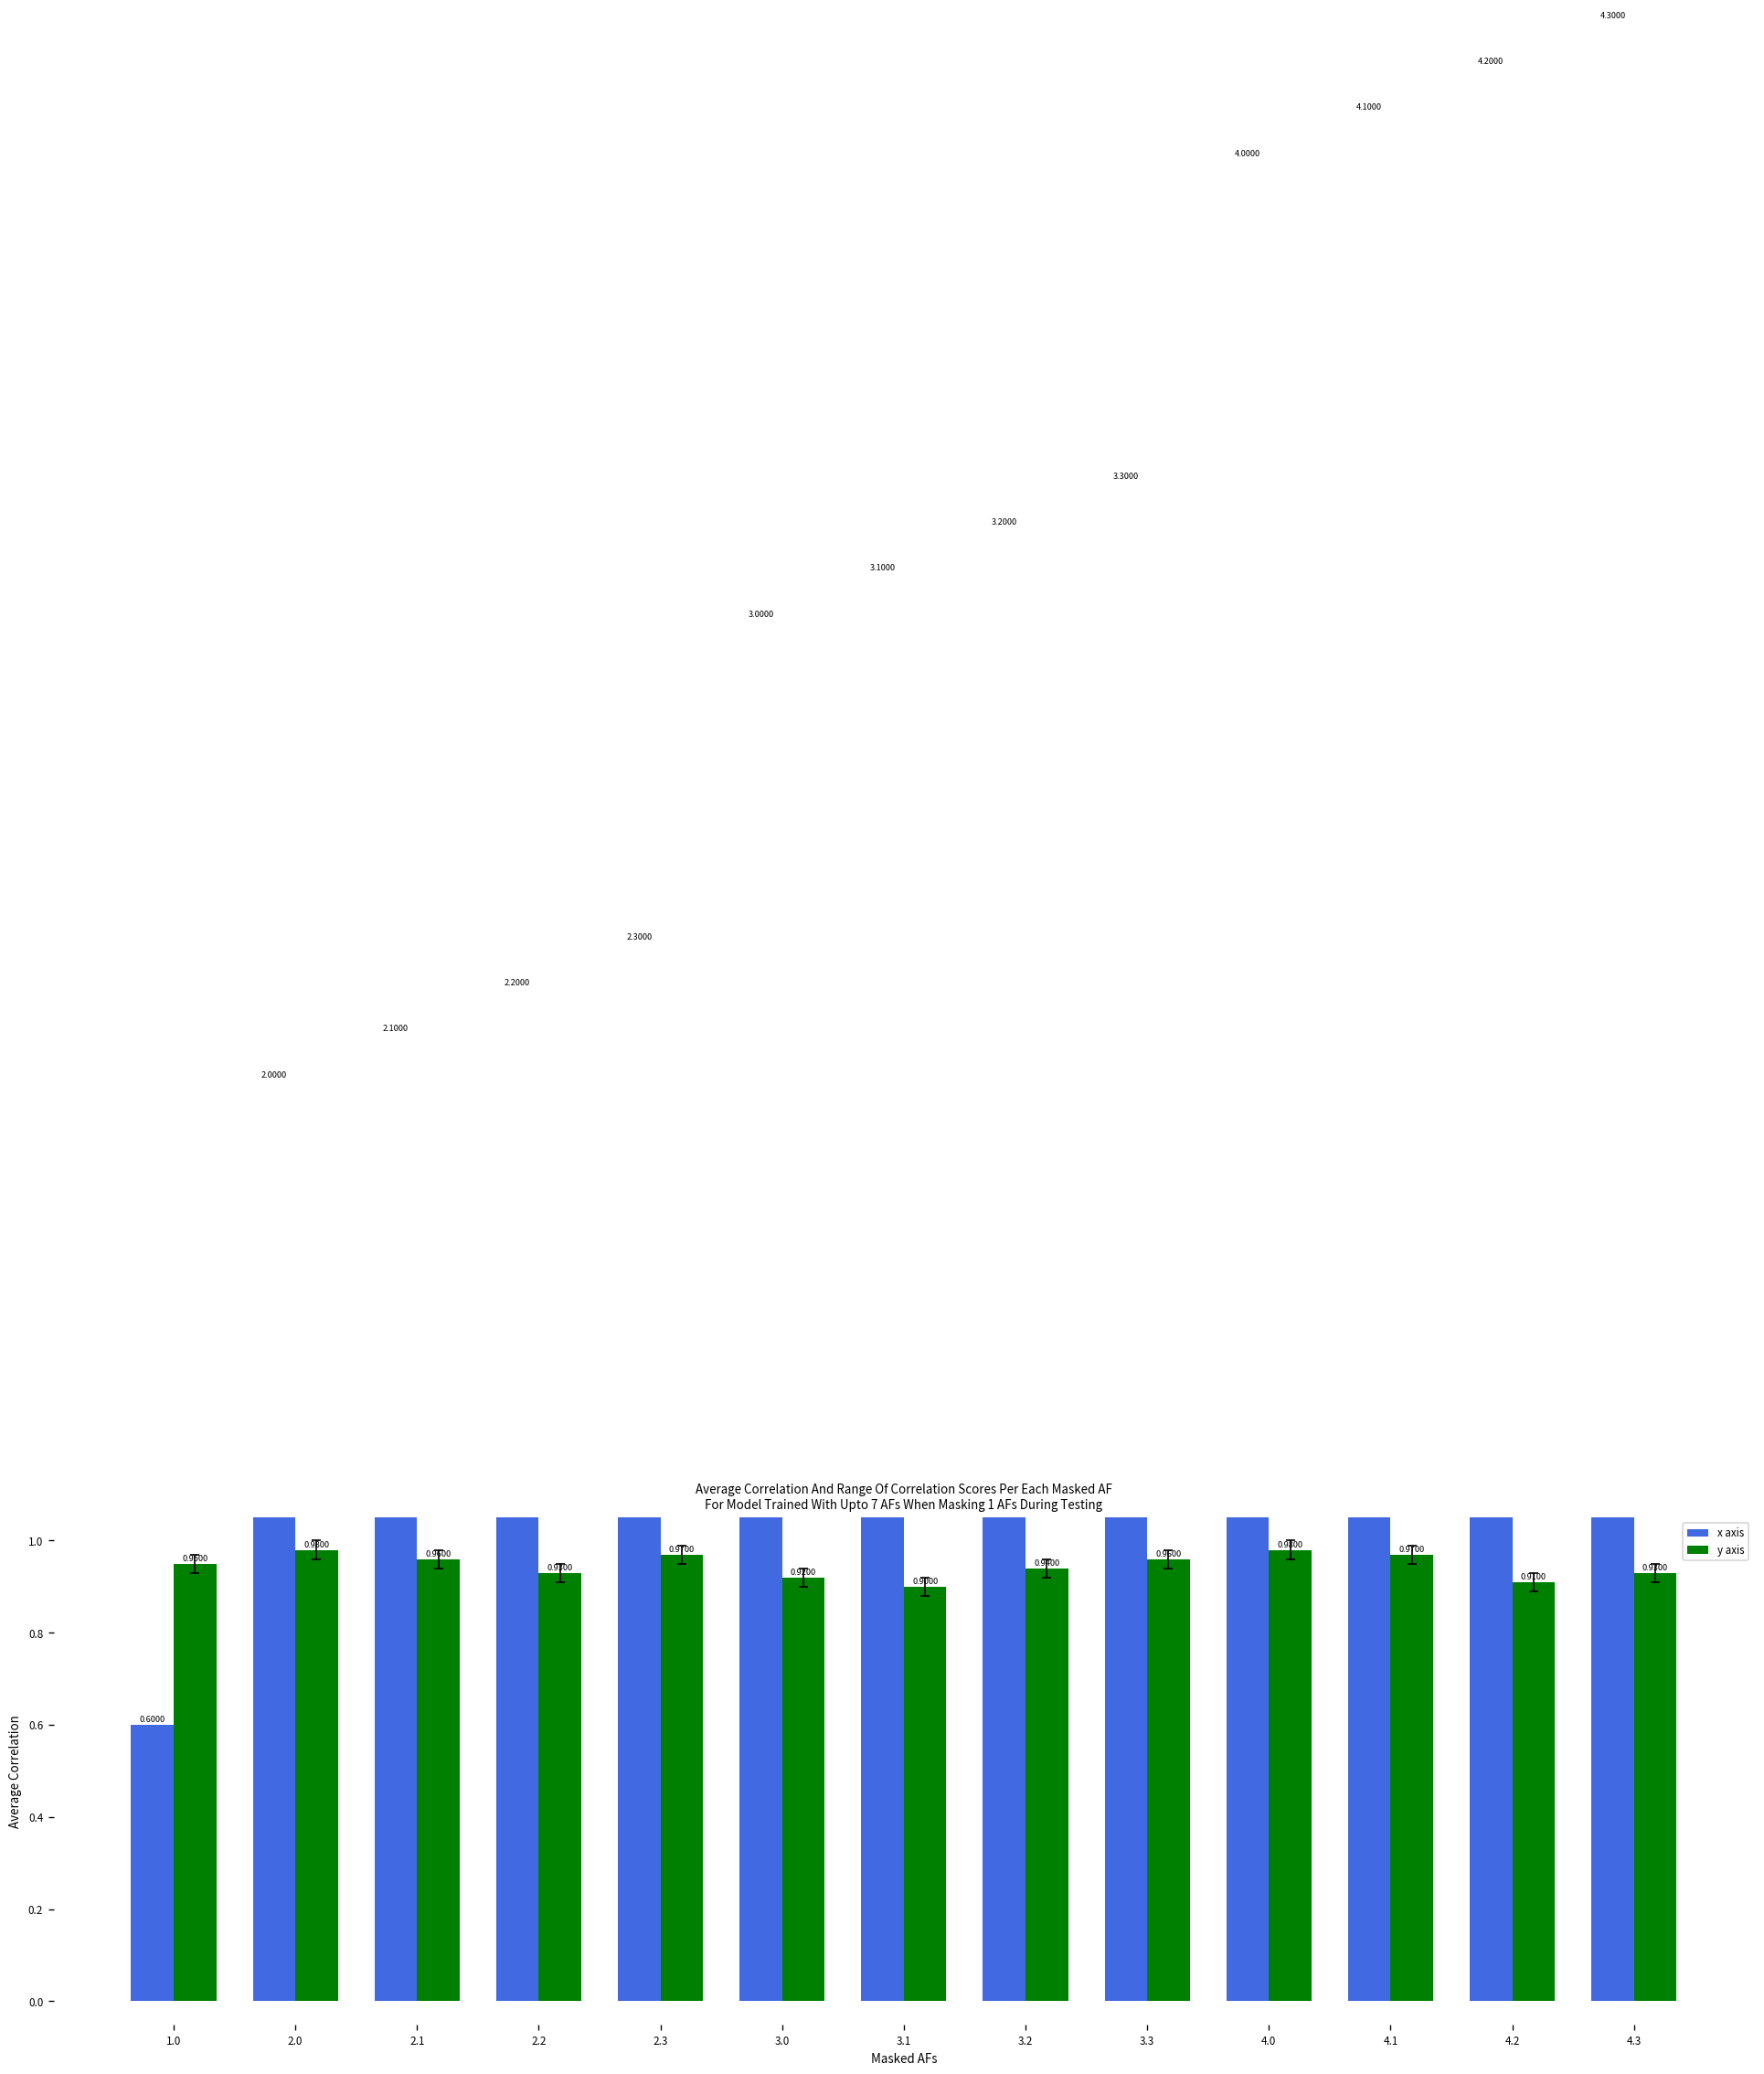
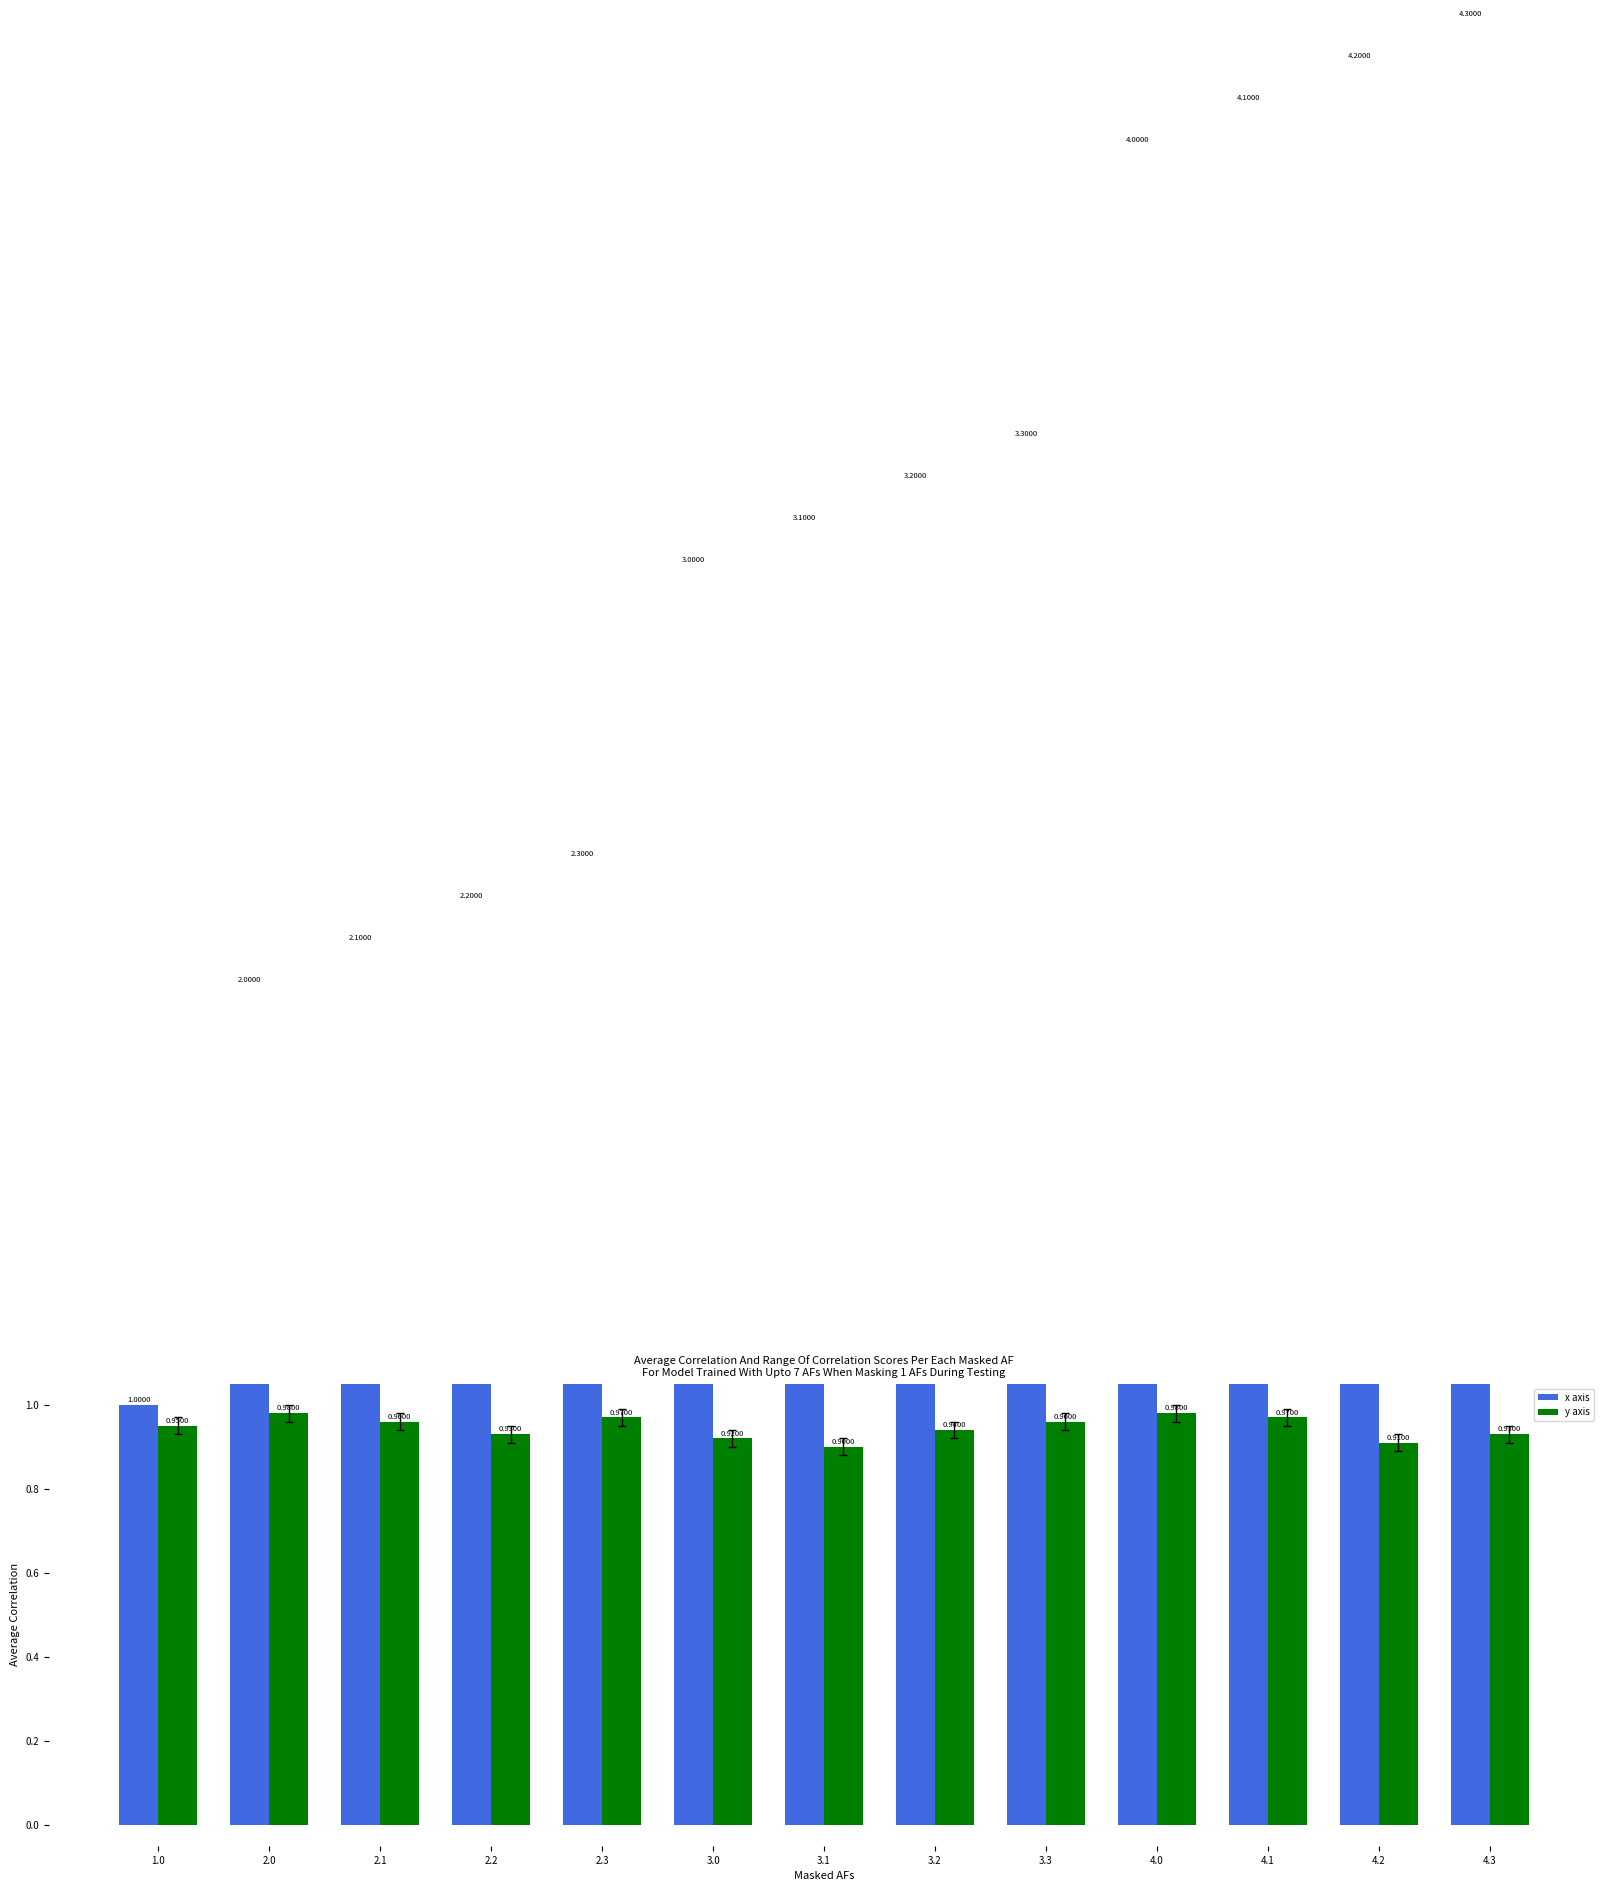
  {
    "x axis": {
-     "1.0": 0.6000
+     "1.0": 1.0000
    }
  }
